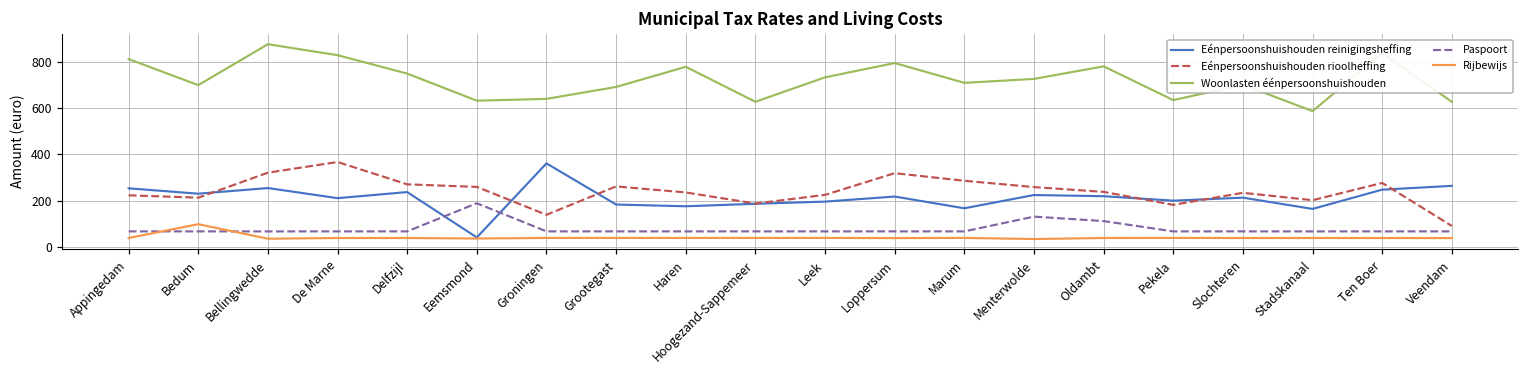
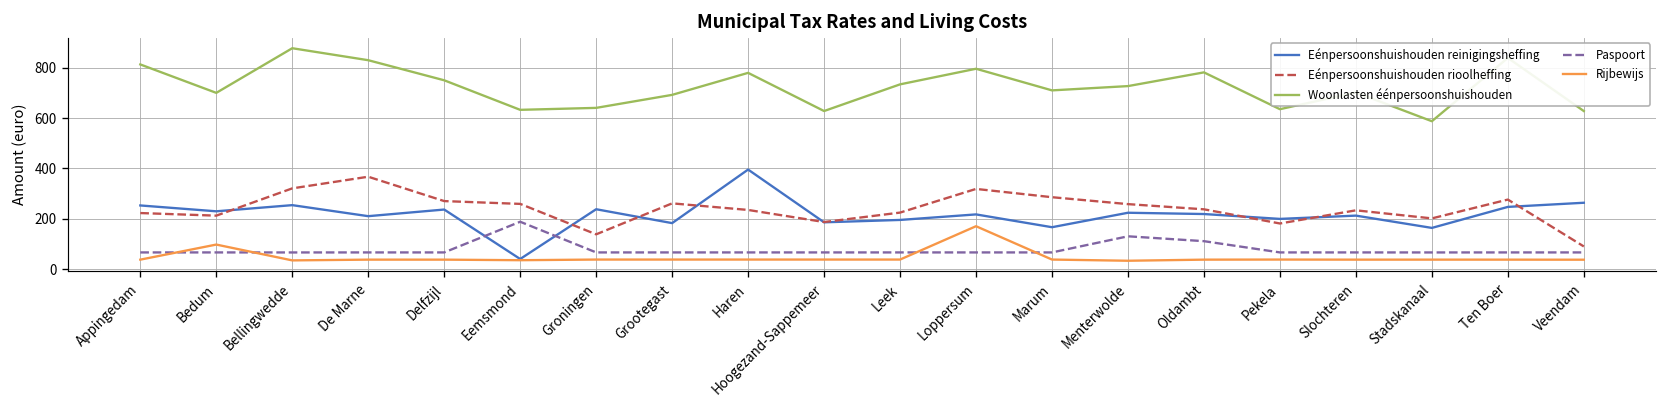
  {
    "Eénpersoonshuishouden reinigingsheffing": {
      "Appingedam": 250,
      "Bedum": 230,
      "Bellingwedde": 250,
      "De Marne": 210,
      "Delfzijl": 240,
-     "Groningen": 360,
+     "Groningen": 240,
      "Grootegast": 180,
-     "Haren": 180,
+     "Haren": 400,
      "Leek": 200,
      "Loppersum": 220,
      "Marum": 170,
      "Menterwolde": 220,
      "Oldambt": 220,
      "Pekela": 200,
      "Slochteren": 210,
      "Stadskanaal": 160,
      "Ten Boer": 250,
      "Veendam": 260
    },
    "Eénpersoonshuishouden rioolheffing": {
      "Appingedam": 220,
      "Bedum": 210,
      "Bellingwedde": 320,
      "De Marne": 370,
      "Delfzijl": 270,
      "Eemsmond": 260,
      "Groningen": 140,
      "Grootegast": 260,
      "Haren": 240,
      "Leek": 230,
      "Loppersum": 320,
      "Marum": 290,
      "Menterwolde": 260,
      "Oldambt": 240,
      "Pekela": 180,
      "Slochteren": 230,
      "Stadskanaal": 200,
      "Ten Boer": 280,
      "Veendam": 90
    },
    "Woonlasten éénpersoonshuishouden": {
      "Appingedam": 810,
      "Bedum": 700,
      "Bellingwedde": 880,
      "De Marne": 830,
      "Delfzijl": 750,
      "Eemsmond": 630,
      "Groningen": 640,
      "Grootegast": 690,
      "Haren": 780,
      "Hoogezand-Sappemeer": 630,
      "Leek": 730,
      "Loppersum": 800,
      "Marum": 710,
      "Menterwolde": 730,
      "Oldambt": 780,
      "Pekela": 630,
      "Stadskanaal": 590,
      "Veendam": 630
    },
    "Paspoort": {
      "Appingedam": 70,
      "Bedum": 70,
      "Bellingwedde": 70,
      "De Marne": 70,
      "Delfzijl": 70,
      "Eemsmond": 190,
      "Groningen": 70,
      "Grootegast": 70,
      "Haren": 70,
      "Hoogezand-Sappemeer": 70,
      "Leek": 70,
      "Loppersum": 70,
      "Marum": 70,
      "Menterwolde": 130,
      "Oldambt": 110,
      "Pekela": 70,
      "Slochteren": 70,
      "Stadskanaal": 70,
      "Ten Boer": 70,
      "Veendam": 70
    },
    "Rijbewijs": {
      "Appingedam": 40,
      "Bedum": 100,
      "Bellingwedde": 40,
      "De Marne": 40,
      "Delfzijl": 40,
      "Groningen": 40,
      "Grootegast": 40,
      "Haren": 40,
      "Hoogezand-Sappemeer": 40,
      "Leek": 40,
-     "Loppersum": 40,
+     "Loppersum": 170,
      "Marum": 40,
      "Menterwolde": 30,
      "Oldambt": 40,
      "Pekela": 40,
      "Slochteren": 40,
      "Stadskanaal": 40,
      "Ten Boer": 40,
      "Veendam": 40
    }
  }
